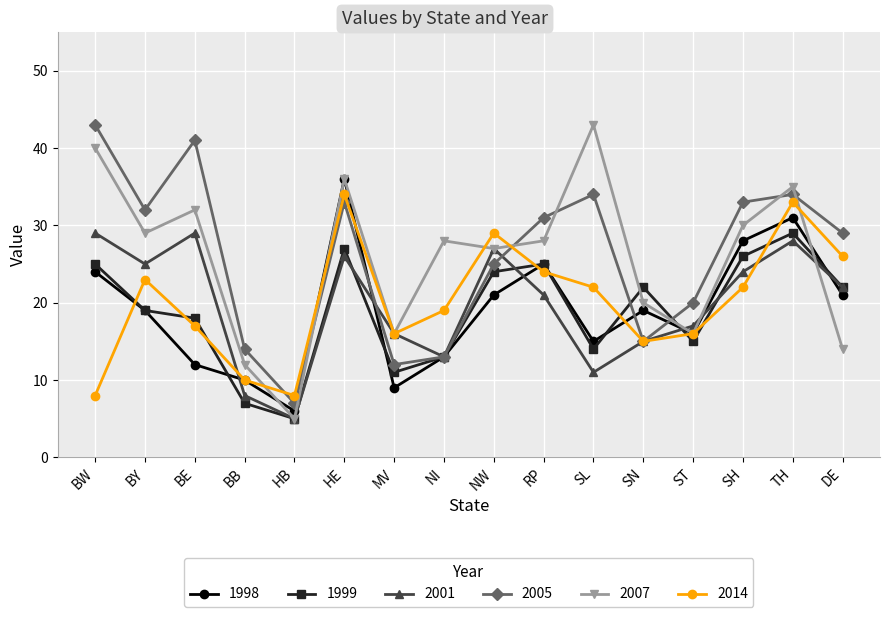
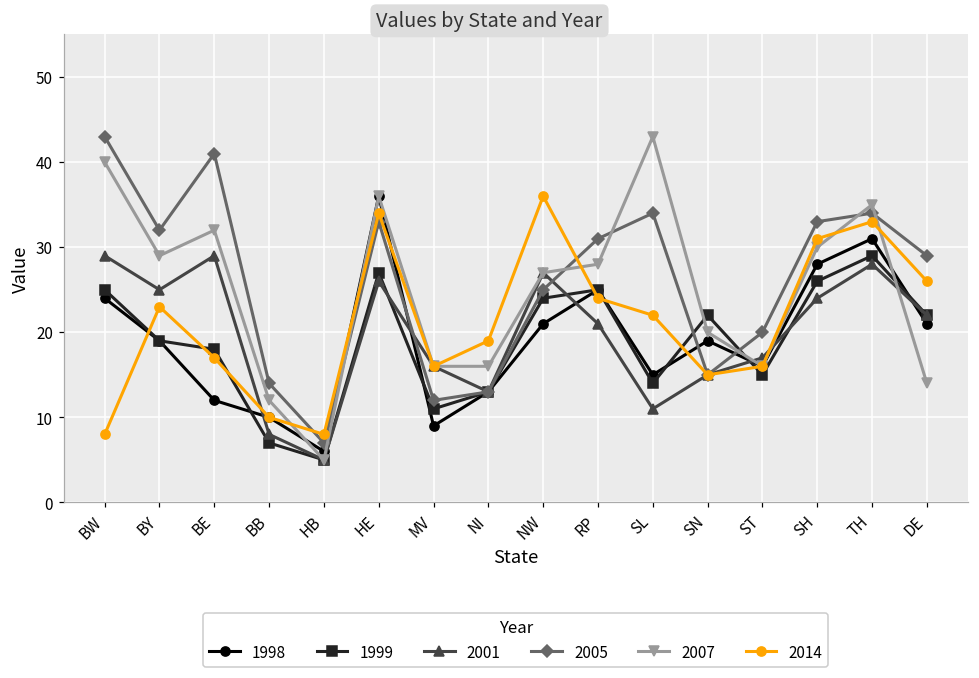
  {
    "2007": {
      "BW": 40,
      "BY": 29,
      "BE": 32,
      "BB": 12,
-     "NI": 28,
+     "NI": 16,
      "RP": 28,
      "SL": 43,
      "SN": 20,
      "SH": 30,
      "TH": 35,
      "DE": 14
    },
    "2014": {
      "BW": 8,
      "BY": 23,
      "BE": 17,
      "HB": 8,
      "HE": 34,
      "NI": 19,
-     "NW": 29,
+     "NW": 36,
      "RP": 24,
      "SL": 22,
-     "SH": 22,
+     "SH": 31,
      "TH": 33,
      "DE": 26
    }
  }
